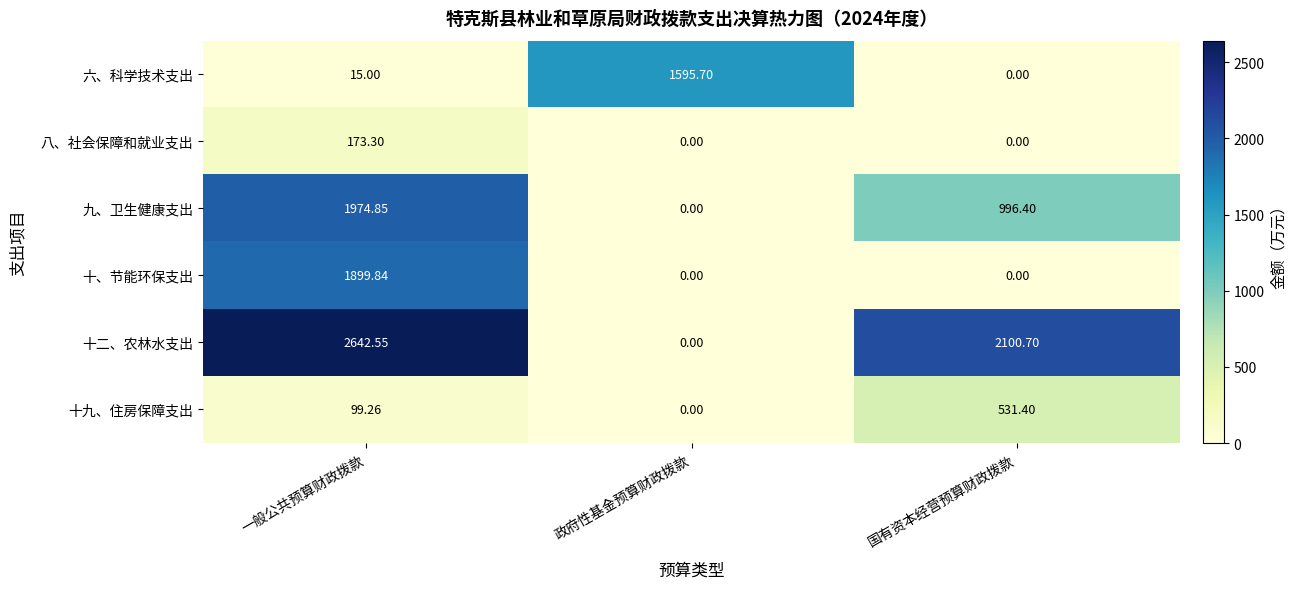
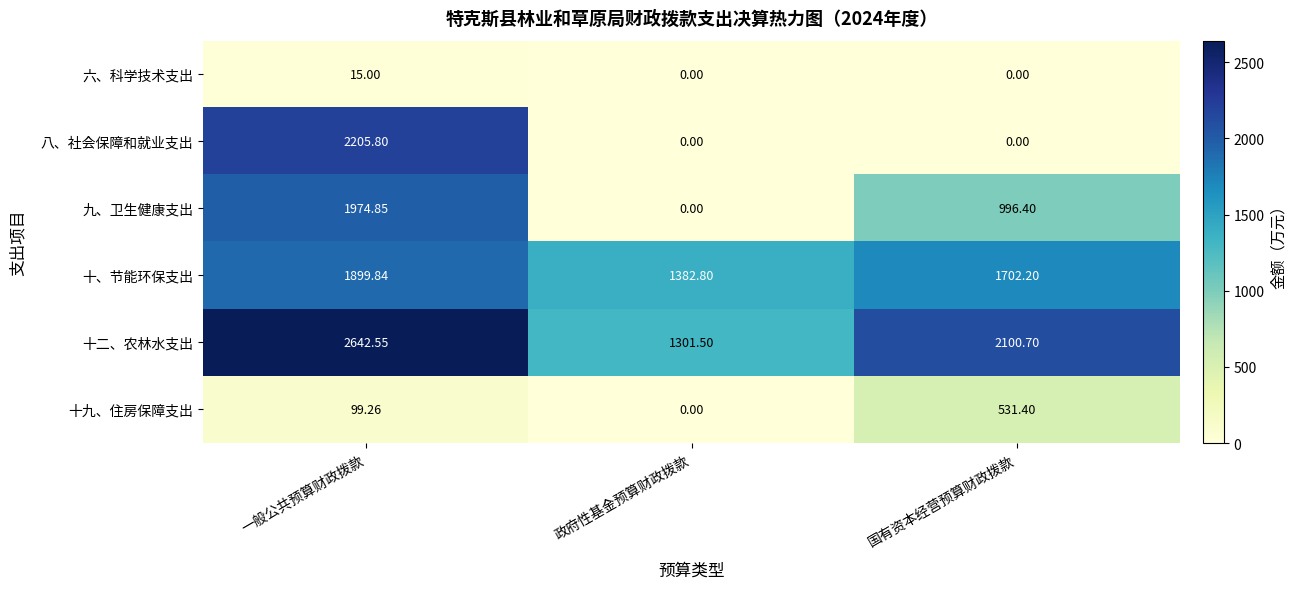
  {
    "六、科学技术支出": {
      "一般公共预算财政拨款": 15.00,
-     "政府性基金预算财政拨款": 1595.70,
+     "政府性基金预算财政拨款": 0.00,
      "国有资本经营预算财政拨款": 0.00
    },
    "八、社会保障和就业支出": {
-     "一般公共预算财政拨款": 173.30,
+     "一般公共预算财政拨款": 2205.80,
      "政府性基金预算财政拨款": 0.00,
      "国有资本经营预算财政拨款": 0.00
    },
    "九、卫生健康支出": {
      "一般公共预算财政拨款": 1974.85,
      "政府性基金预算财政拨款": 0.00,
      "国有资本经营预算财政拨款": 996.40
    },
    "十、节能环保支出": {
      "一般公共预算财政拨款": 1899.84,
-     "政府性基金预算财政拨款": 0.00,
-     "国有资本经营预算财政拨款": 0.00
+     "政府性基金预算财政拨款": 1382.80,
+     "国有资本经营预算财政拨款": 1702.20
    },
    "十二、农林水支出": {
      "一般公共预算财政拨款": 2642.55,
-     "政府性基金预算财政拨款": 0.00,
+     "政府性基金预算财政拨款": 1301.50,
      "国有资本经营预算财政拨款": 2100.70
    },
    "十九、住房保障支出": {
      "一般公共预算财政拨款": 99.26,
      "政府性基金预算财政拨款": 0.00,
      "国有资本经营预算财政拨款": 531.40
    }
  }
